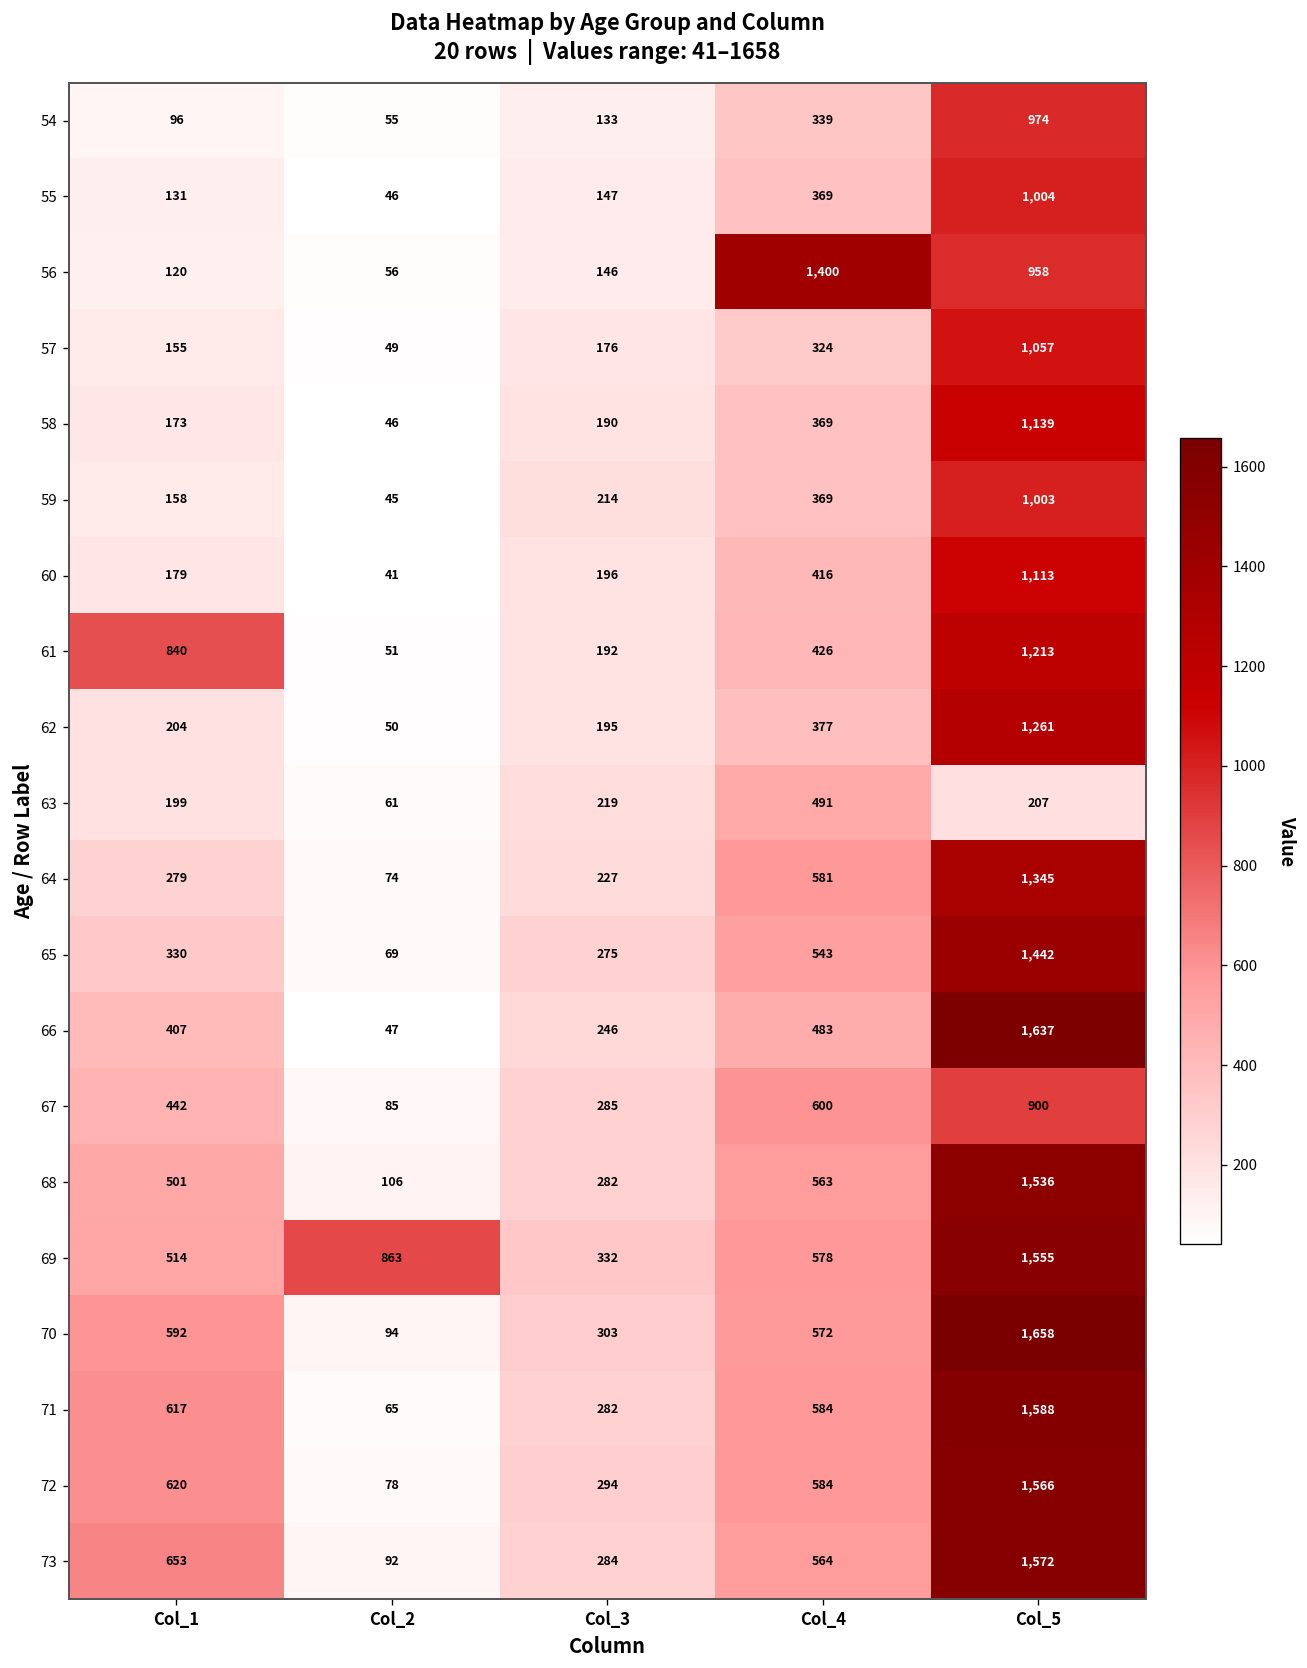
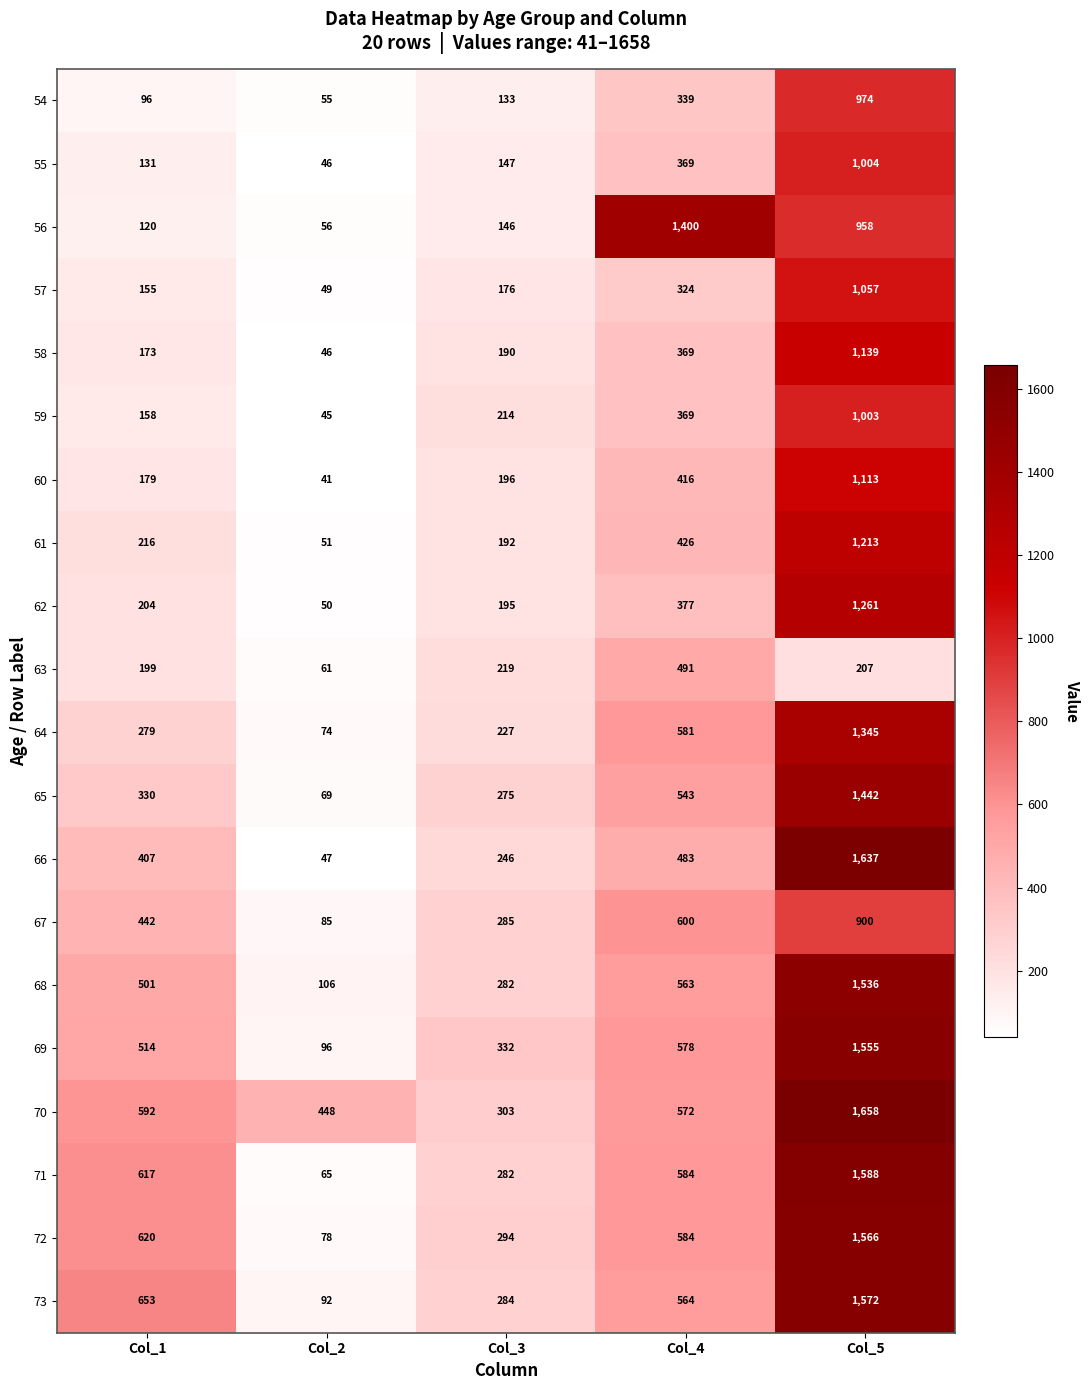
  {
    "54": {
      "Col_1": "96",
      "Col_2": "55",
      "Col_3": "133",
      "Col_4": "339",
      "Col_5": "974"
    },
    "55": {
      "Col_1": "131",
      "Col_2": "46",
      "Col_3": "147",
      "Col_4": "369",
      "Col_5": "1,004"
    },
    "56": {
      "Col_1": "120",
      "Col_2": "56",
      "Col_3": "146",
      "Col_4": "1,400",
      "Col_5": "958"
    },
    "57": {
      "Col_1": "155",
      "Col_2": "49",
      "Col_3": "176",
      "Col_4": "324",
      "Col_5": "1,057"
    },
    "58": {
      "Col_1": "173",
      "Col_2": "46",
      "Col_3": "190",
      "Col_4": "369",
      "Col_5": "1,139"
    },
    "59": {
      "Col_1": "158",
      "Col_2": "45",
      "Col_3": "214",
      "Col_4": "369",
      "Col_5": "1,003"
    },
    "60": {
      "Col_1": "179",
      "Col_2": "41",
      "Col_3": "196",
      "Col_4": "416",
      "Col_5": "1,113"
    },
    "61": {
-     "Col_1": "840",
+     "Col_1": "216",
      "Col_2": "51",
      "Col_3": "192",
      "Col_4": "426",
      "Col_5": "1,213"
    },
    "62": {
      "Col_1": "204",
      "Col_2": "50",
      "Col_3": "195",
      "Col_4": "377",
      "Col_5": "1,261"
    },
    "63": {
      "Col_1": "199",
      "Col_2": "61",
      "Col_3": "219",
      "Col_4": "491",
      "Col_5": "207"
    },
    "64": {
      "Col_1": "279",
      "Col_2": "74",
      "Col_3": "227",
      "Col_4": "581",
      "Col_5": "1,345"
    },
    "65": {
      "Col_1": "330",
      "Col_2": "69",
      "Col_3": "275",
      "Col_4": "543",
      "Col_5": "1,442"
    },
    "66": {
      "Col_1": "407",
      "Col_2": "47",
      "Col_3": "246",
      "Col_4": "483",
      "Col_5": "1,637"
    },
    "67": {
      "Col_1": "442",
      "Col_2": "85",
      "Col_3": "285",
      "Col_4": "600",
      "Col_5": "900"
    },
    "68": {
      "Col_1": "501",
      "Col_2": "106",
      "Col_3": "282",
      "Col_4": "563",
      "Col_5": "1,536"
    },
    "69": {
      "Col_1": "514",
-     "Col_2": "863",
+     "Col_2": "96",
      "Col_3": "332",
      "Col_4": "578",
      "Col_5": "1,555"
    },
    "70": {
      "Col_1": "592",
-     "Col_2": "94",
+     "Col_2": "448",
      "Col_3": "303",
      "Col_4": "572",
      "Col_5": "1,658"
    },
    "71": {
      "Col_1": "617",
      "Col_2": "65",
      "Col_3": "282",
      "Col_4": "584",
      "Col_5": "1,588"
    },
    "72": {
      "Col_1": "620",
      "Col_2": "78",
      "Col_3": "294",
      "Col_4": "584",
      "Col_5": "1,566"
    },
    "73": {
      "Col_1": "653",
      "Col_2": "92",
      "Col_3": "284",
      "Col_4": "564",
      "Col_5": "1,572"
    }
  }
